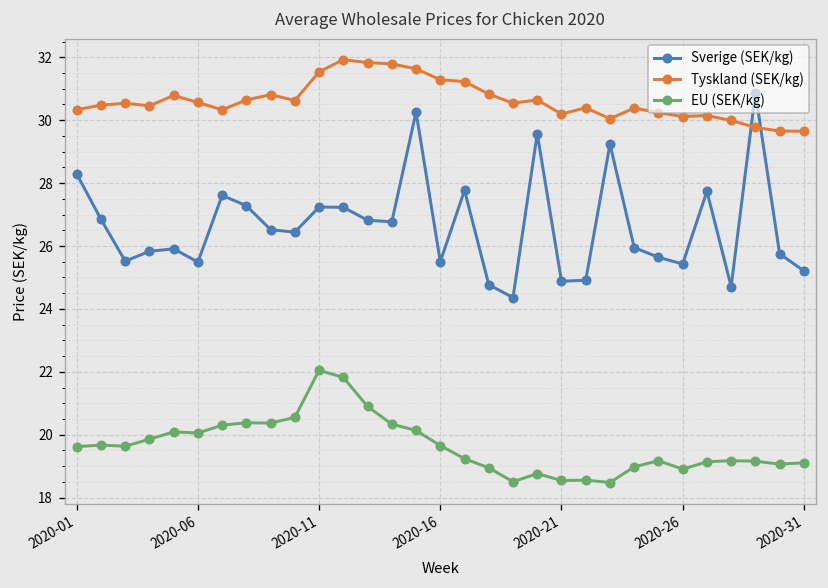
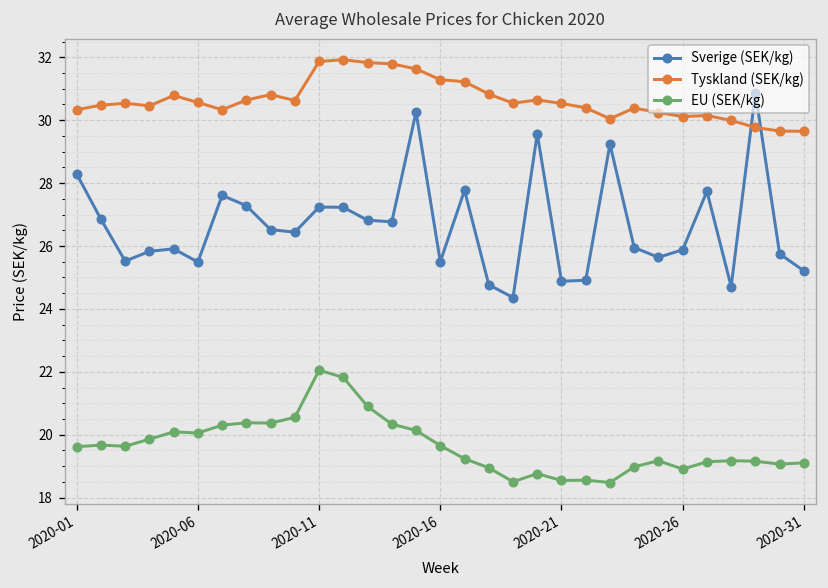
  {
    "Sverige (SEK/kg)": {
      "2020-01": 28.3,
      "2020-06": 25.5,
      "2020-11": 27.2,
      "2020-16": 25.5,
      "2020-21": 24.9,
-     "2020-26": 25.4,
+     "2020-26": 25.9,
      "2020-31": 25.2
    },
    "Tyskland (SEK/kg)": {
      "2020-01": 30.3,
      "2020-06": 30.6,
-     "2020-11": 31.5,
+     "2020-11": 31.9,
      "2020-16": 31.3,
-     "2020-21": 30.2,
+     "2020-21": 30.5,
      "2020-26": 30.1,
      "2020-31": 29.6
    },
    "EU (SEK/kg)": {
      "2020-01": 19.6,
      "2020-06": 20.1,
      "2020-11": 22.0,
      "2020-16": 19.7,
      "2020-21": 18.5,
      "2020-26": 18.9,
      "2020-31": 19.1
    }
  }
